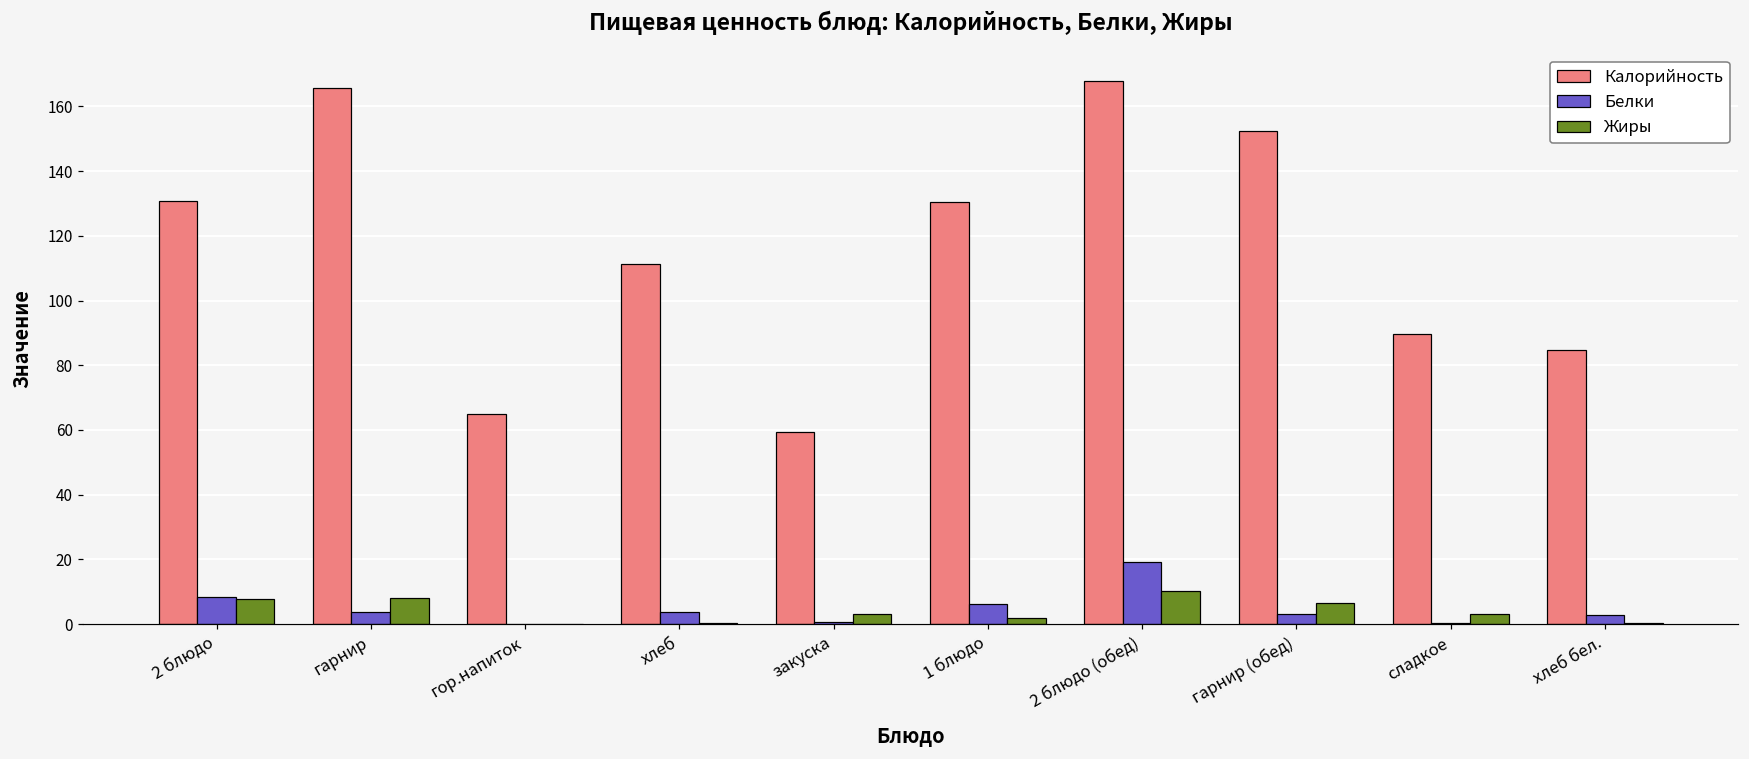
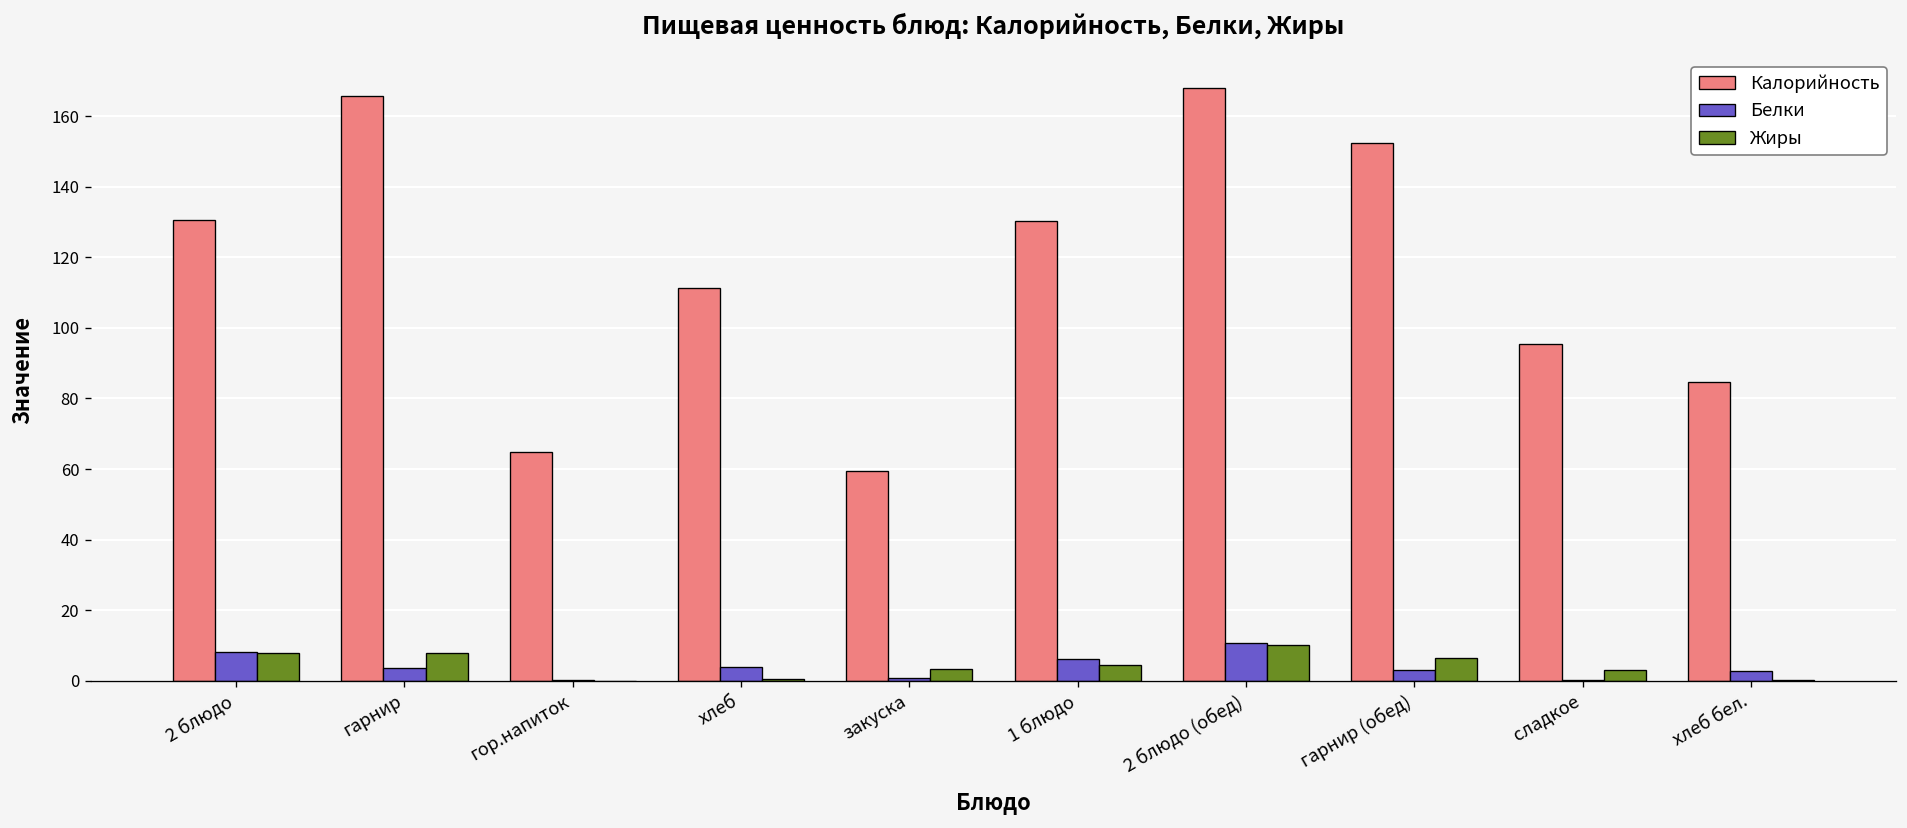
  {
    "Калорийность": {
      "2 блюдо": 131,
      "гарнир": 166,
      "гор.напиток": 65,
      "хлеб": 111,
      "закуска": 59,
      "1 блюдо": 130,
      "2 блюдо (обед)": 168,
      "гарнир (обед)": 153,
-     "сладкое": 90,
+     "сладкое": 95,
      "хлеб бел.": 85
    },
    "Белки": {
      "2 блюдо": 8,
      "гарнир": 4,
      "хлеб": 4,
      "1 блюдо": 6,
-     "2 блюдо (обед)": 19,
+     "2 блюдо (обед)": 11,
      "гарнир (обед)": 3,
      "хлеб бел.": 3
    },
    "Жиры": {
      "2 блюдо": 8,
      "гарнир": 8,
      "закуска": 3,
-     "1 блюдо": 2,
+     "1 блюдо": 5,
      "2 блюдо (обед)": 10,
      "гарнир (обед)": 7,
      "сладкое": 3
    }
  }
